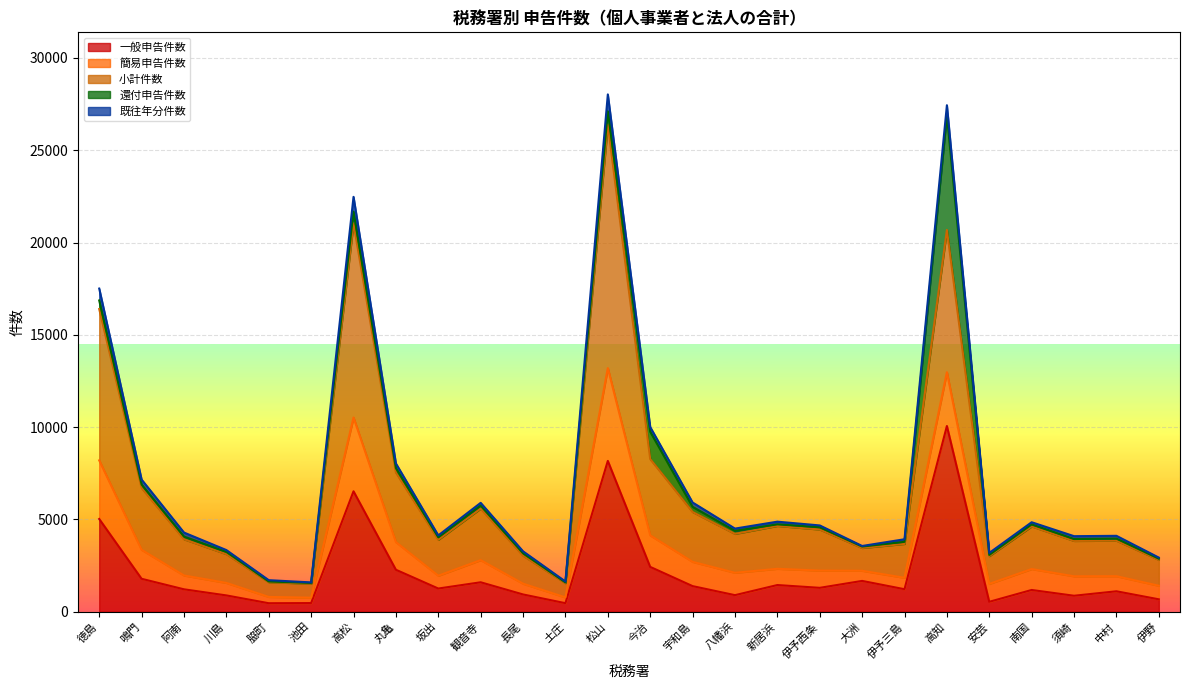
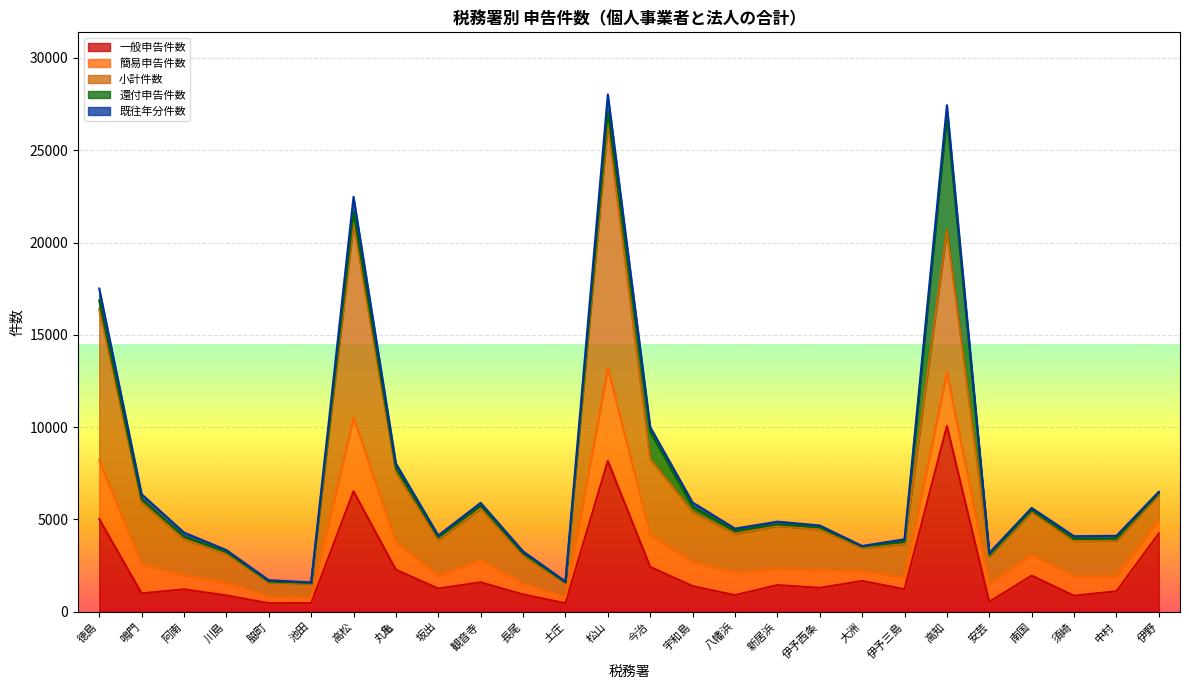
  {
    "一般申告件数": {
      "徳島": 5000,
-     "鳴門": 1800,
+     "鳴門": 1000,
      "阿南": 1200,
      "川島": 900,
      "脇町": 500,
      "池田": 500,
      "高松": 6500,
      "丸亀": 2300,
      "坂出": 1300,
      "観音寺": 1600,
      "長尾": 900,
      "土庄": 500,
      "松山": 8200,
      "今治": 2400,
      "宇和島": 1400,
      "八幡浜": 900,
      "新居浜": 1400,
      "伊予西条": 1300,
      "大洲": 1700,
      "伊予三島": 1200,
      "高知": 10100,
      "安芸": 500,
-     "南国": 1200,
+     "南国": 2000,
      "須崎": 900,
      "中村": 1100,
-     "伊野": 700
+     "伊野": 4200
    },
    "還付申告件数": {
      "徳島": 500,
      "鳴門": 200,
      "阿南": 100,
      "高松": 600,
      "丸亀": 200,
      "観音寺": 200,
      "松山": 700,
      "今治": 1500,
      "宇和島": 300,
      "高知": 6200
    },
    "既往年分件数": {
      "徳島": 600,
      "鳴門": 300,
      "阿南": 200,
      "高松": 800,
      "丸亀": 300,
      "観音寺": 100,
      "松山": 900,
      "今治": 300,
      "宇和島": 200,
      "新居浜": 100,
      "高知": 500,
      "須崎": 200,
      "中村": 200
    }
  }
